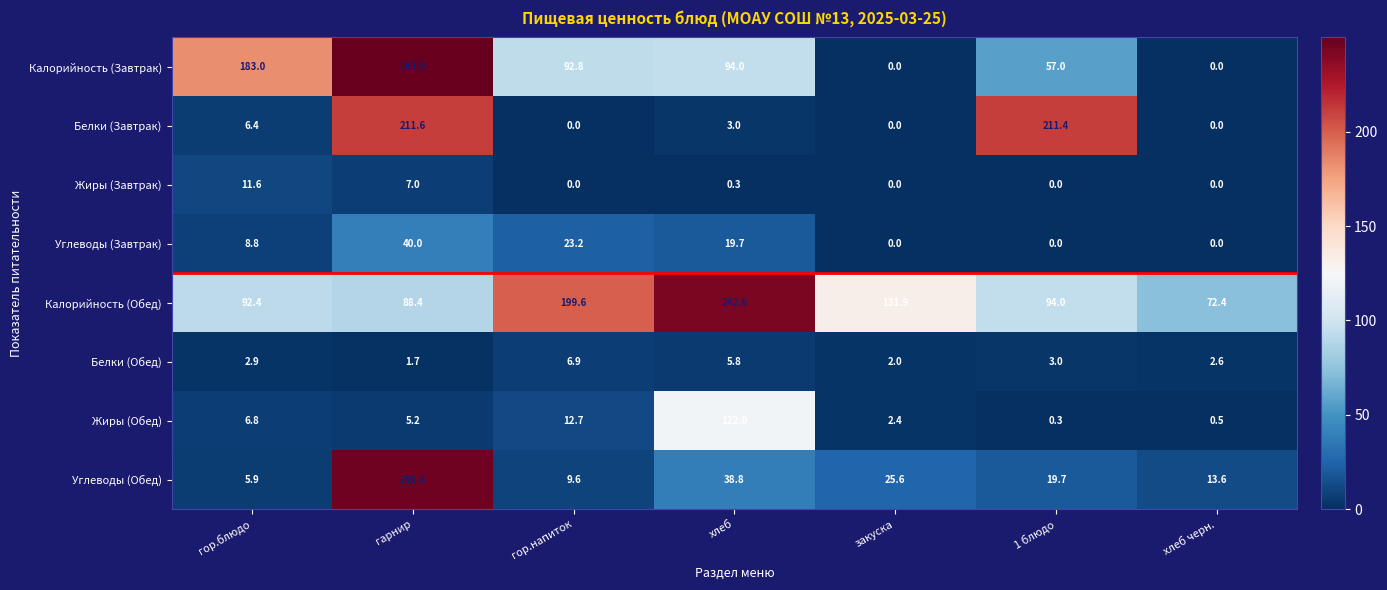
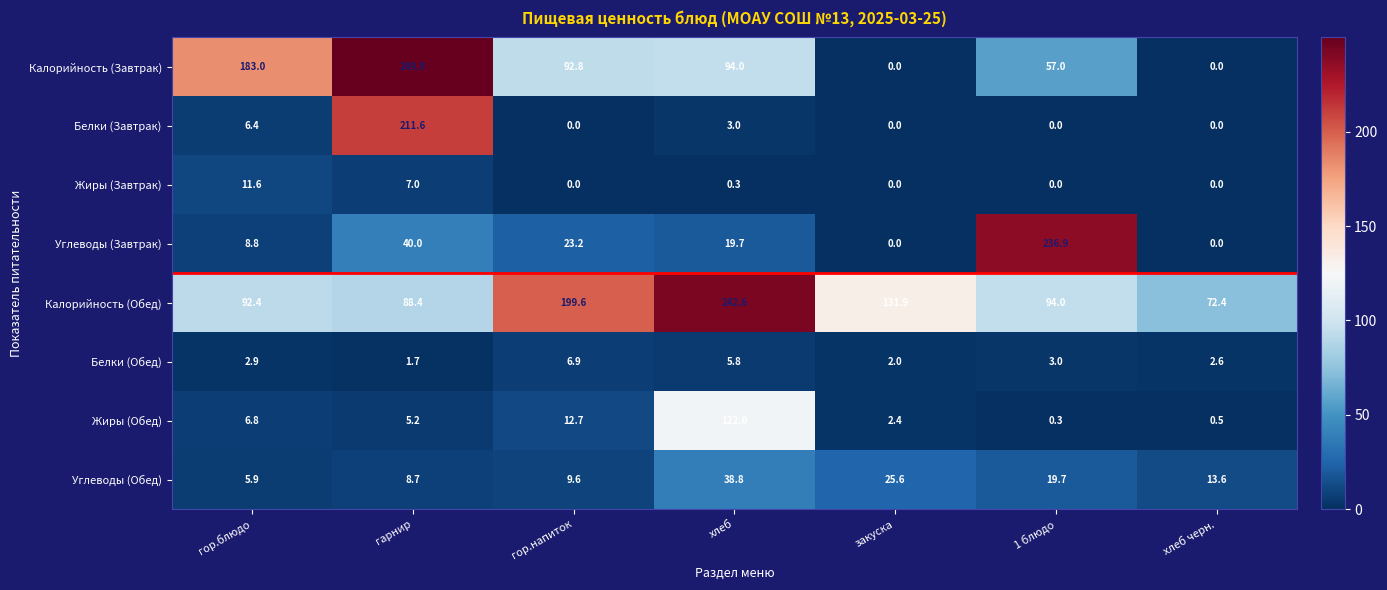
  {
    "Калорийность (Завтрак)": {
      "гор.блюдо": 183.0,
      "гарнир": 249.9,
      "гор.напиток": 92.8,
      "хлеб": 94.0,
      "закуска": 0.0,
      "1 блюдо": 57.0,
      "хлеб черн.": 0.0
    },
    "Белки (Завтрак)": {
      "гор.блюдо": 6.4,
      "гарнир": 211.6,
      "гор.напиток": 0.0,
      "хлеб": 3.0,
      "закуска": 0.0,
-     "1 блюдо": 211.4,
+     "1 блюдо": 0.0,
      "хлеб черн.": 0.0
    },
    "Жиры (Завтрак)": {
      "гор.блюдо": 11.6,
      "гарнир": 7.0,
      "гор.напиток": 0.0,
      "хлеб": 0.3,
      "закуска": 0.0,
      "1 блюдо": 0.0,
      "хлеб черн.": 0.0
    },
    "Углеводы (Завтрак)": {
      "гор.блюдо": 8.8,
      "гарнир": 40.0,
      "гор.напиток": 23.2,
      "хлеб": 19.7,
      "закуска": 0.0,
-     "1 блюдо": 0.0,
+     "1 блюдо": 236.9,
      "хлеб черн.": 0.0
    },
    "Калорийность (Обед)": {
      "гор.блюдо": 92.4,
      "гарнир": 88.4,
      "гор.напиток": 199.6,
      "хлеб": 242.6,
      "1 блюдо": 94.0,
      "хлеб черн.": 72.4
    },
    "Белки (Обед)": {
      "гор.блюдо": 2.9,
      "гарнир": 1.7,
      "гор.напиток": 6.9,
      "хлеб": 5.8,
      "закуска": 2.0,
      "1 блюдо": 3.0,
      "хлеб черн.": 2.6
    },
    "Жиры (Обед)": {
      "гор.блюдо": 6.8,
      "гарнир": 5.2,
      "гор.напиток": 12.7,
      "закуска": 2.4,
      "1 блюдо": 0.3,
      "хлеб черн.": 0.5
    },
    "Углеводы (Обед)": {
      "гор.блюдо": 5.9,
-     "гарнир": 246.8,
+     "гарнир": 8.7,
      "гор.напиток": 9.6,
      "хлеб": 38.8,
      "закуска": 25.6,
      "1 блюдо": 19.7,
      "хлеб черн.": 13.6
    }
  }
